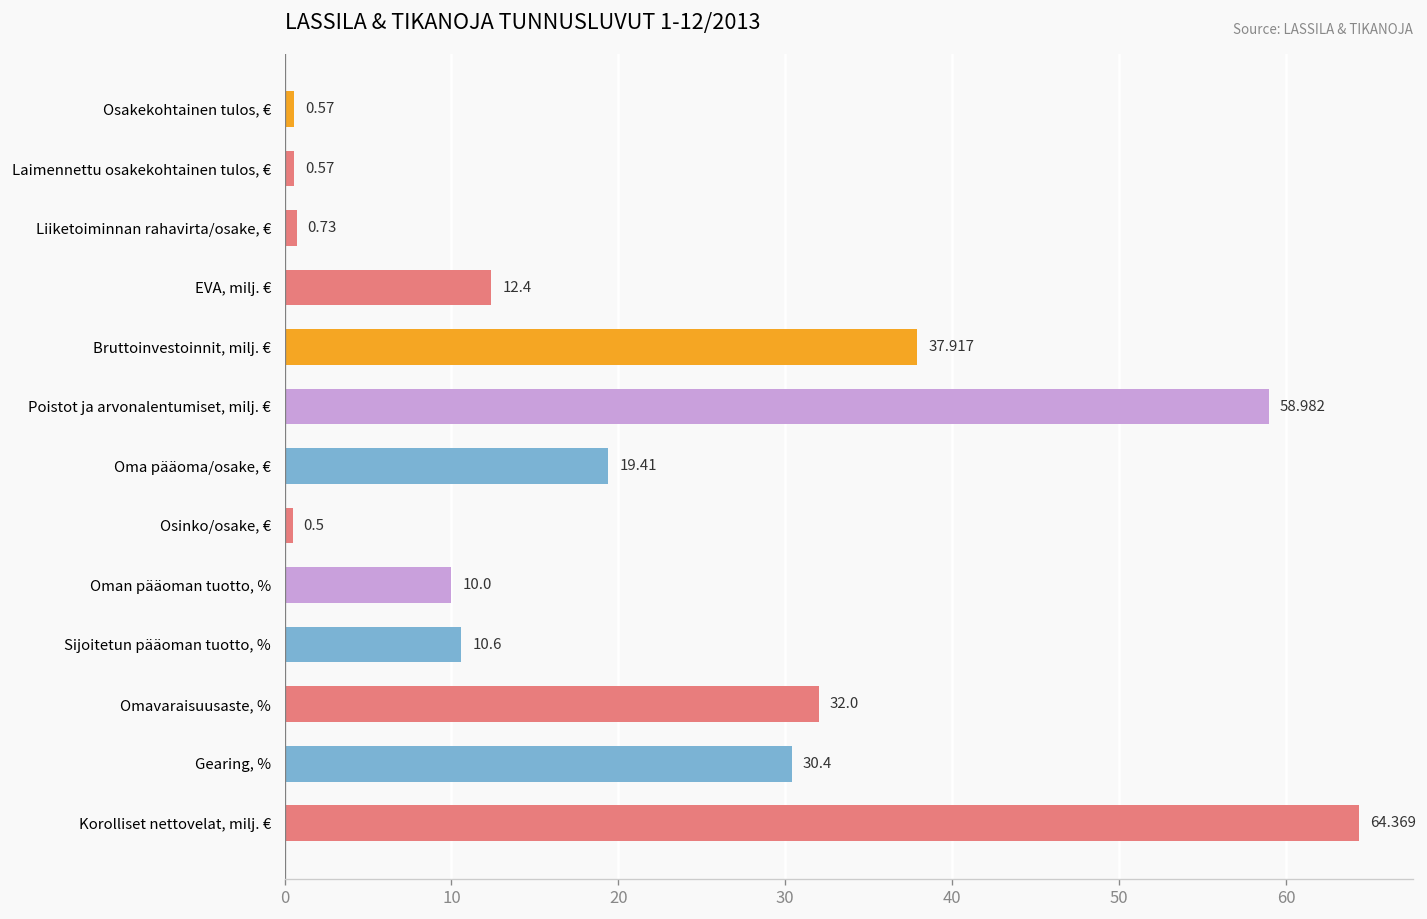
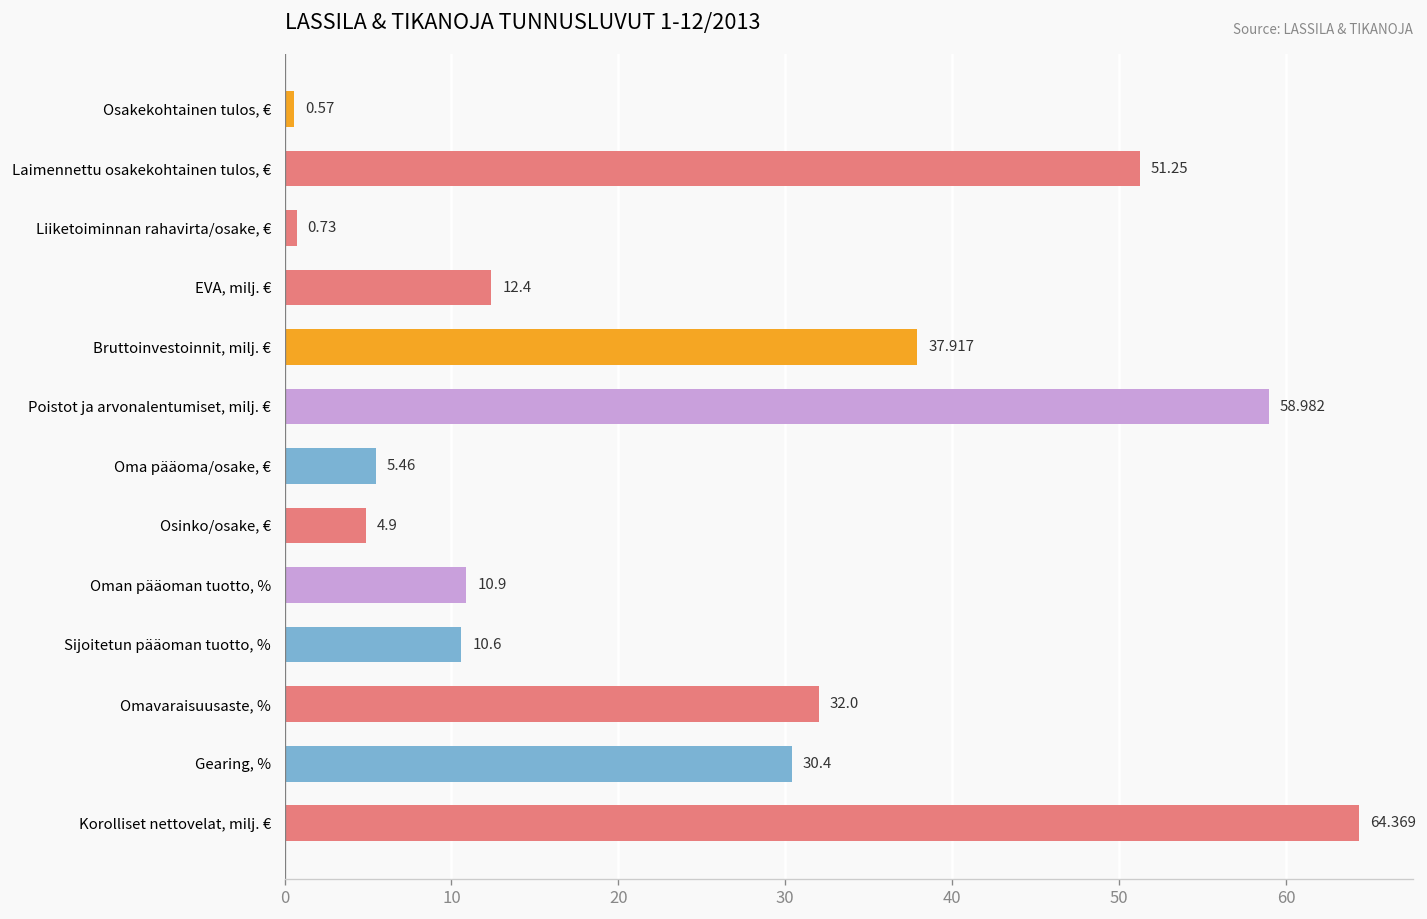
  {
    "Osakekohtainen tulos, €": 0.57,
-   "Laimennettu osakekohtainen tulos, €": 0.57,
+   "Laimennettu osakekohtainen tulos, €": 51.25,
    "Liiketoiminnan rahavirta/osake, €": 0.73,
    "EVA, milj. €": 12.4,
    "Bruttoinvestoinnit, milj. €": 37.917,
    "Poistot ja arvonalentumiset, milj. €": 58.982,
-   "Oma pääoma/osake, €": 19.41,
-   "Osinko/osake, €": 0.5,
-   "Oman pääoman tuotto, %": 10.0,
+   "Oma pääoma/osake, €": 5.46,
+   "Osinko/osake, €": 4.9,
+   "Oman pääoman tuotto, %": 10.9,
    "Sijoitetun pääoman tuotto, %": 10.6,
    "Omavaraisuusaste, %": 32.0,
    "Gearing, %": 30.4,
    "Korolliset nettovelat, milj. €": 64.369
  }
